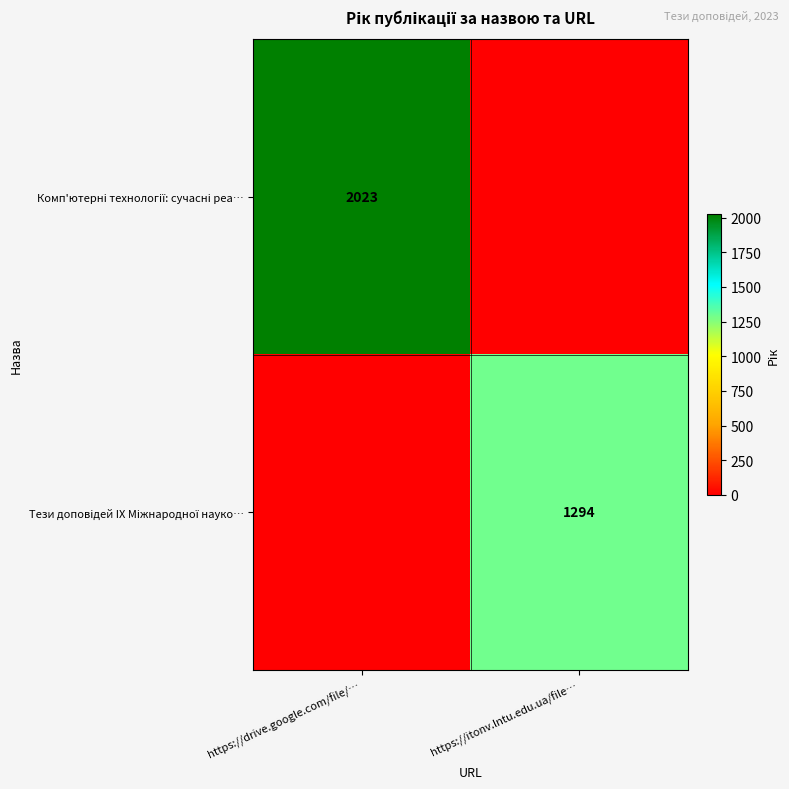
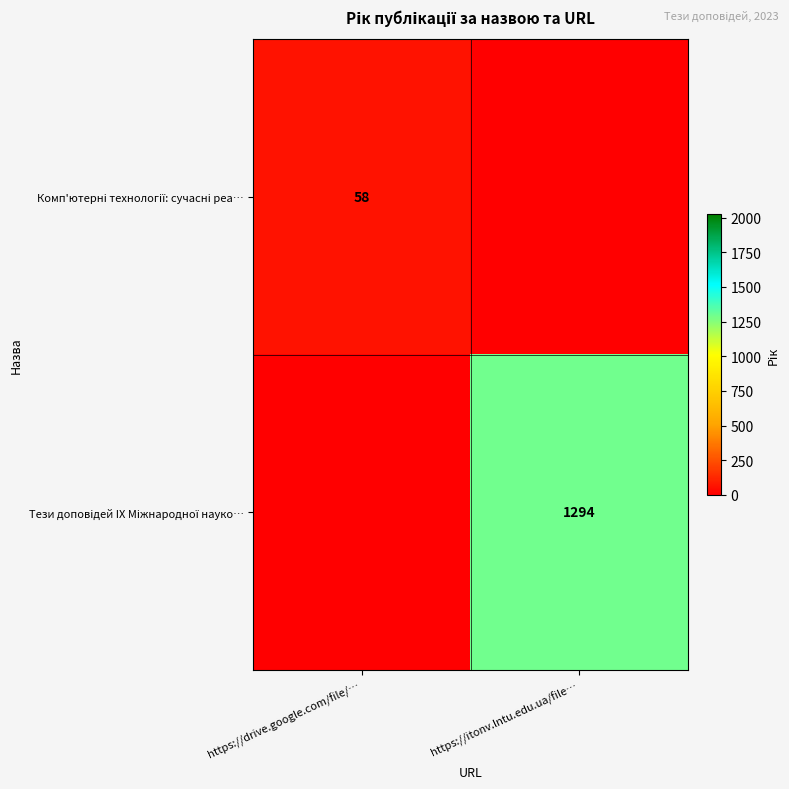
  {
    "Комп'ютерні технології: сучасні реа…": {
-     "https://drive.google.com/file/…": 2023
+     "https://drive.google.com/file/…": 58
    },
    "Тези доповідей IX Міжнародної науко…": {
      "https://itonv.lntu.edu.ua/file…": 1294
    }
  }
